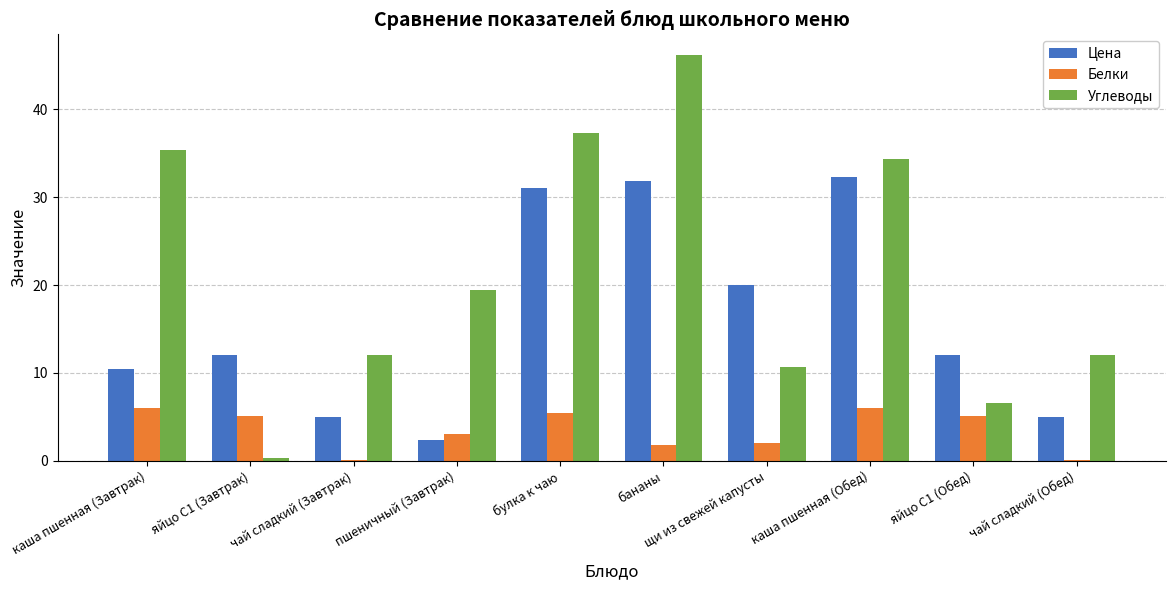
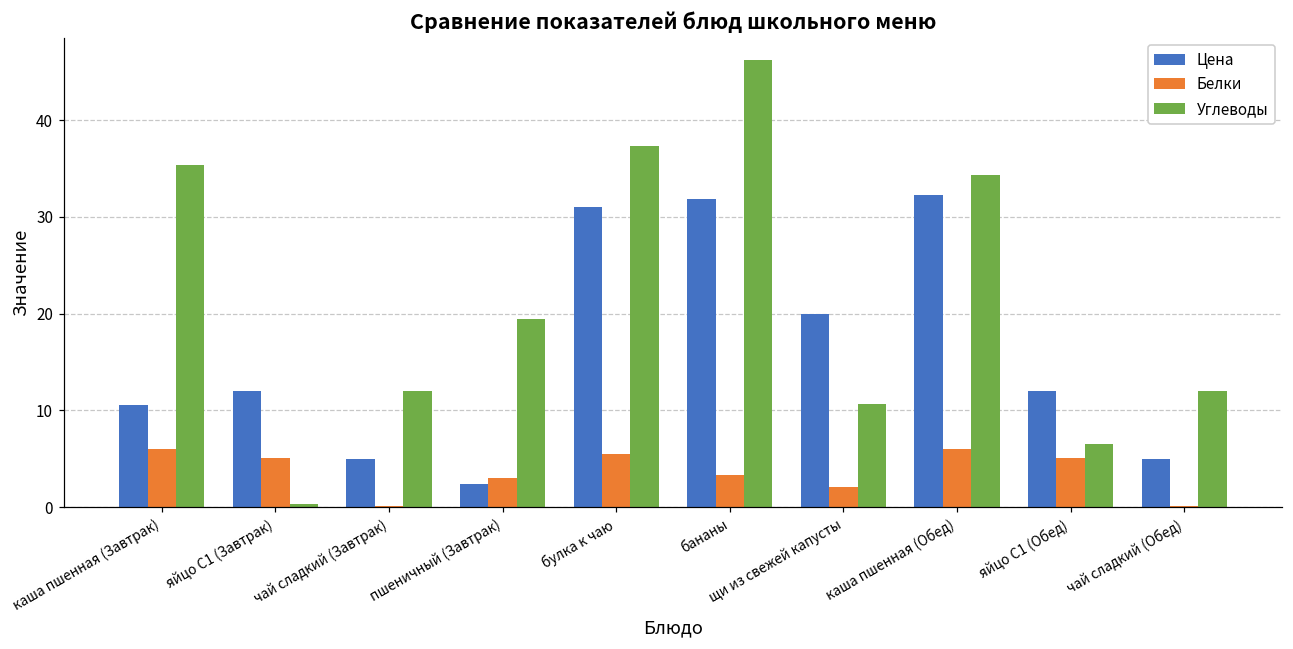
  {
    "Цена": {
      "каша пшенная (Завтрак)": 11,
      "яйцо С1 (Завтрак)": 12,
      "чай сладкий (Завтрак)": 5,
      "пшеничный (Завтрак)": 2,
      "булка к чаю": 31,
      "бананы": 32,
      "щи из свежей капусты": 20,
      "каша пшенная (Обед)": 32,
      "яйцо С1 (Обед)": 12,
      "чай сладкий (Обед)": 5
    },
    "Белки": {
      "каша пшенная (Завтрак)": 6,
      "яйцо С1 (Завтрак)": 5,
      "пшеничный (Завтрак)": 3,
      "булка к чаю": 6,
-     "бананы": 2,
+     "бананы": 3,
      "щи из свежей капусты": 2,
      "каша пшенная (Обед)": 6,
      "яйцо С1 (Обед)": 5
    },
    "Углеводы": {
      "каша пшенная (Завтрак)": 35,
      "чай сладкий (Завтрак)": 12,
      "пшеничный (Завтрак)": 19,
      "булка к чаю": 37,
      "бананы": 46,
      "щи из свежей капусты": 11,
      "каша пшенная (Обед)": 34,
      "яйцо С1 (Обед)": 7,
      "чай сладкий (Обед)": 12
    }
  }
